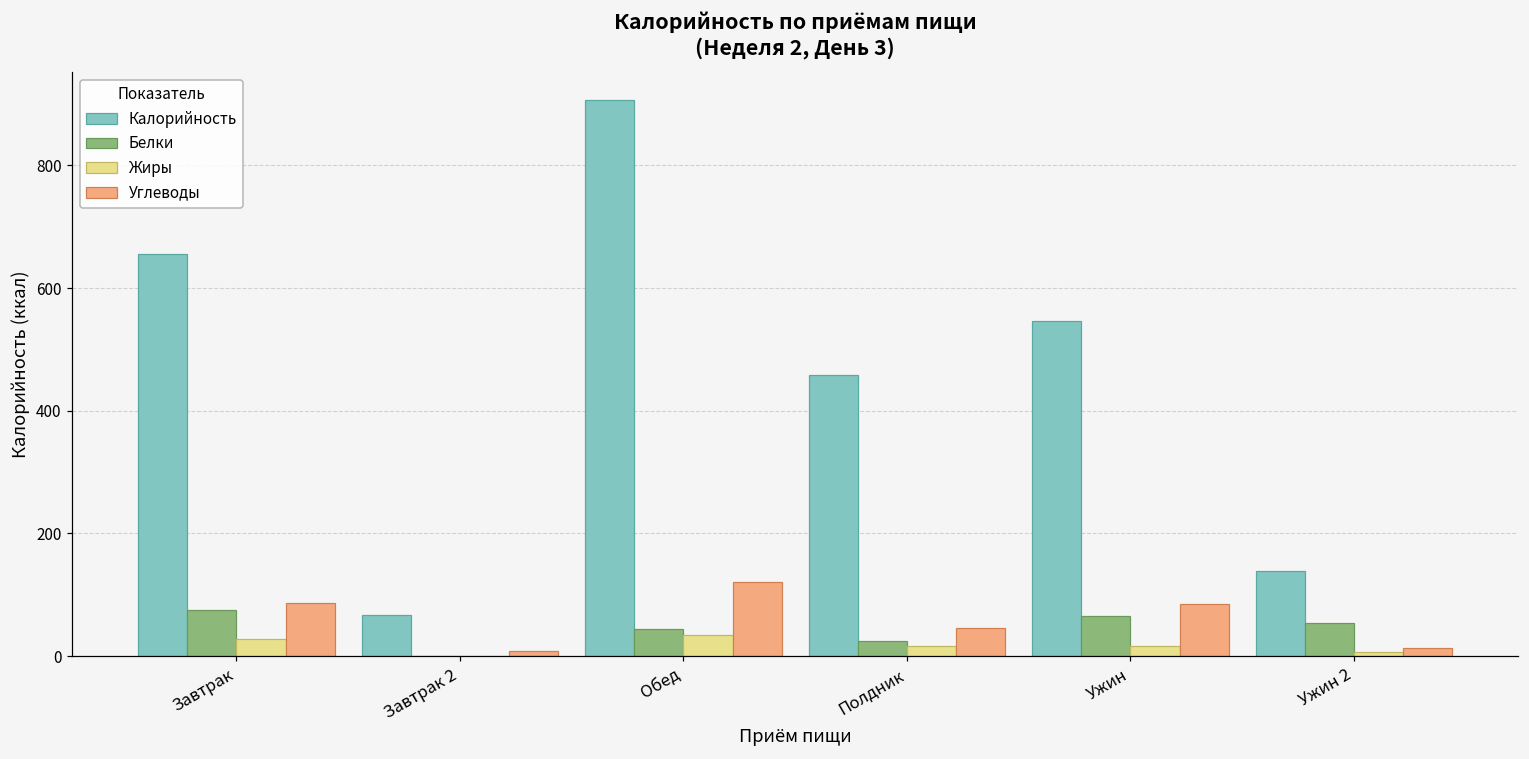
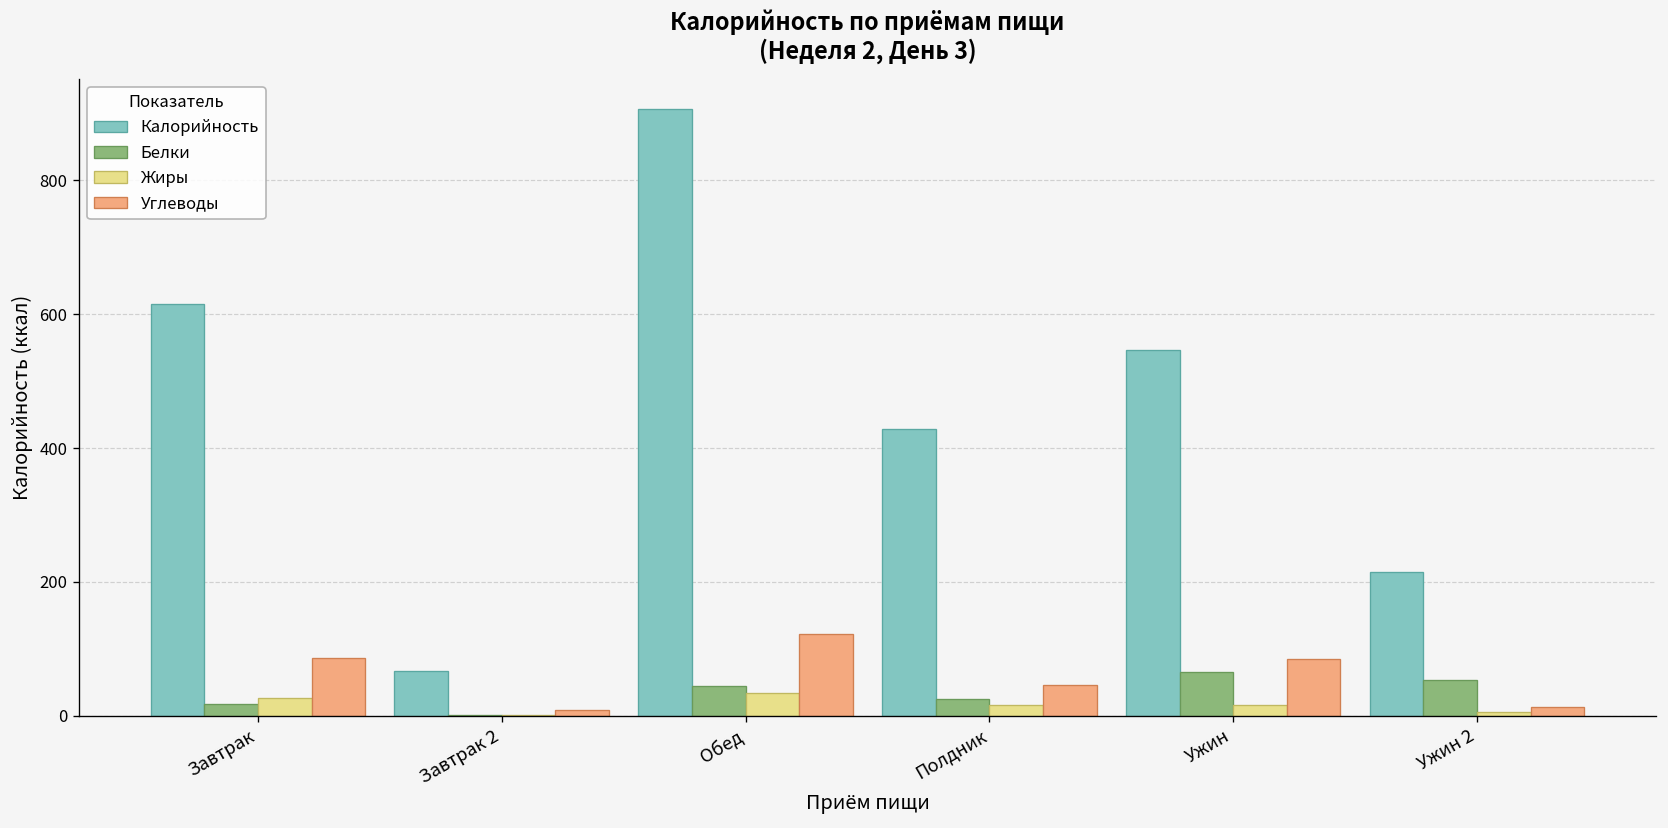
  {
    "Калорийность": {
-     "Завтрак": 660,
+     "Завтрак": 620,
      "Завтрак 2": 70,
      "Обед": 910,
-     "Полдник": 460,
+     "Полдник": 430,
      "Ужин": 550,
-     "Ужин 2": 140
+     "Ужин 2": 210
    },
    "Белки": {
-     "Завтрак": 80,
+     "Завтрак": 20,
      "Обед": 40,
      "Полдник": 30,
      "Ужин": 70,
      "Ужин 2": 50
    }
  }
